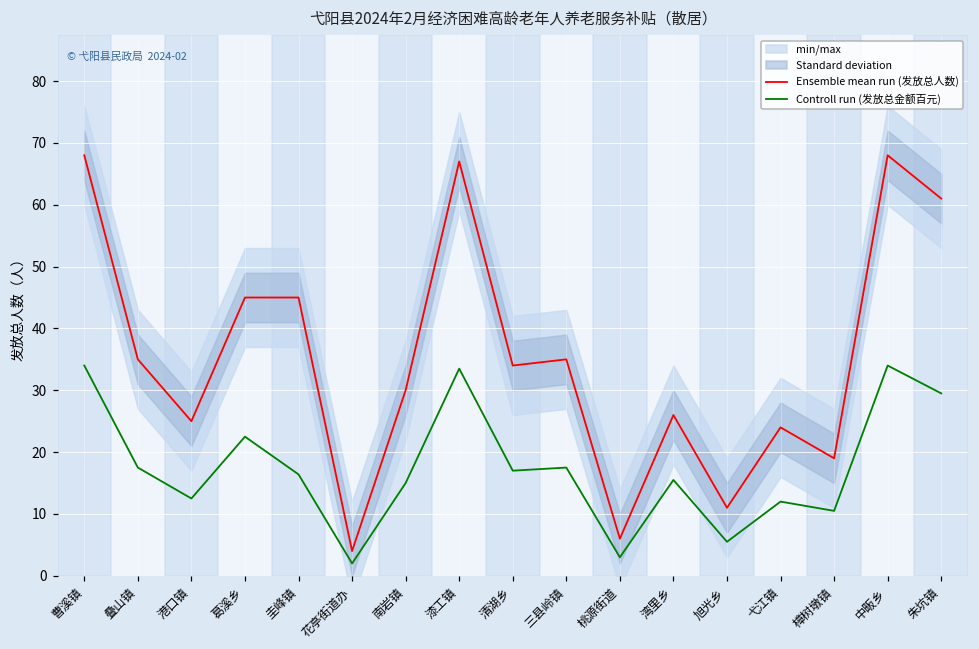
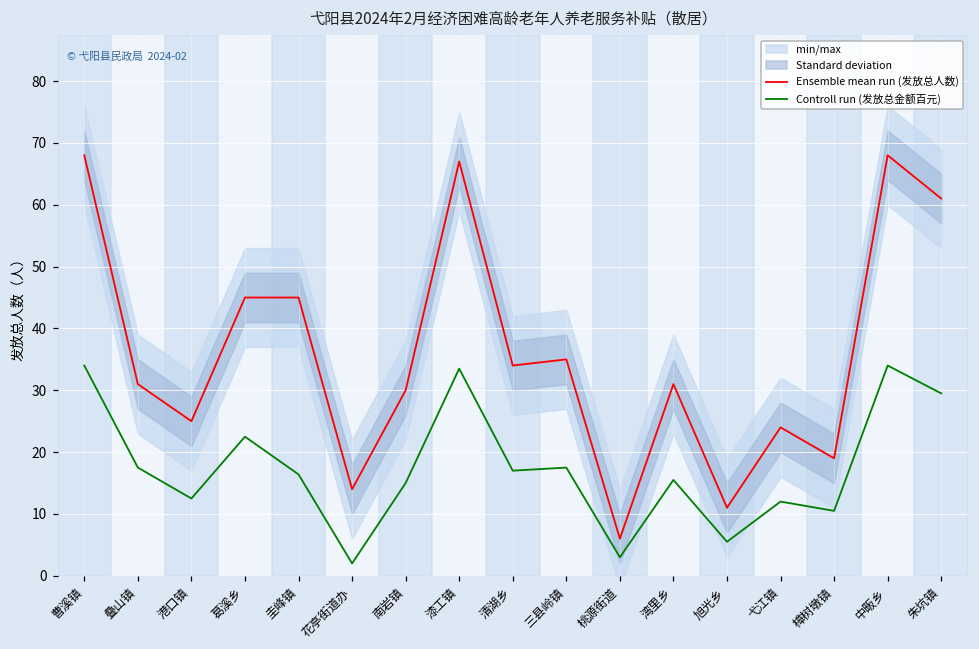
  {
    "Ensemble mean run (发放总人数)": {
      "曹溪镇": 68,
-     "叠山镇": 35,
+     "叠山镇": 31,
      "港口镇": 25,
      "葛溪乡": 45,
      "圭峰镇": 45,
-     "花亭街道办": 4,
+     "花亭街道办": 14,
      "南岩镇": 30,
      "漆工镇": 67,
      "清湖乡": 34,
      "三县岭镇": 35,
      "桃源街道": 6,
-     "湾里乡": 26,
+     "湾里乡": 31,
      "旭光乡": 11,
      "弋江镇": 24,
      "樟树墩镇": 19,
      "中畈乡": 68,
      "朱坑镇": 61
    },
    "Controll run (发放总金额百元)": {
      "曹溪镇": 34,
      "叠山镇": 18,
      "港口镇": 13,
      "葛溪乡": 23,
      "圭峰镇": 16,
      "花亭街道办": 2,
      "南岩镇": 15,
      "漆工镇": 34,
      "清湖乡": 17,
      "三县岭镇": 18,
      "桃源街道": 3,
      "湾里乡": 16,
      "旭光乡": 6,
      "弋江镇": 12,
      "樟树墩镇": 11,
      "中畈乡": 34,
      "朱坑镇": 30
    }
  }
